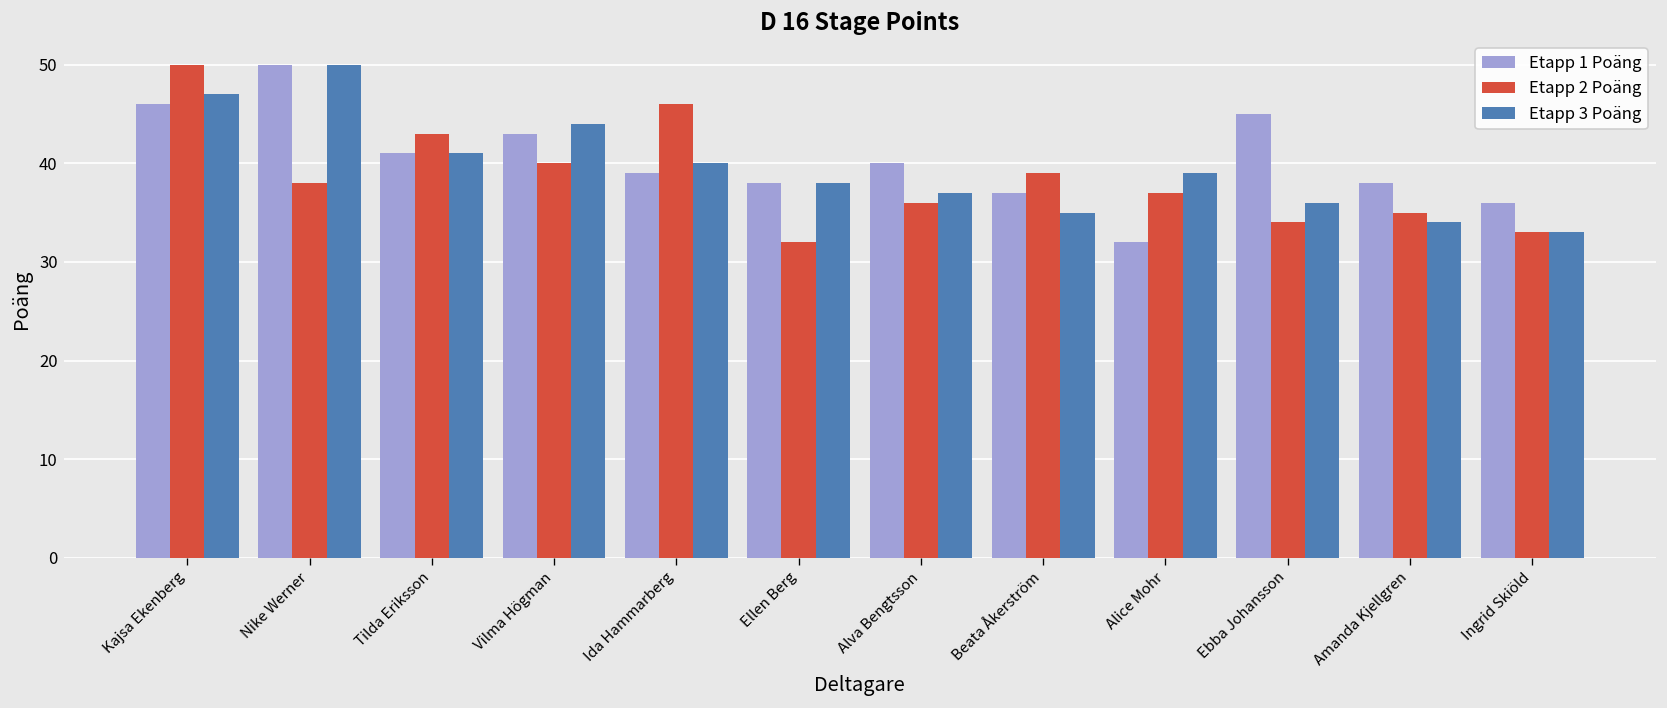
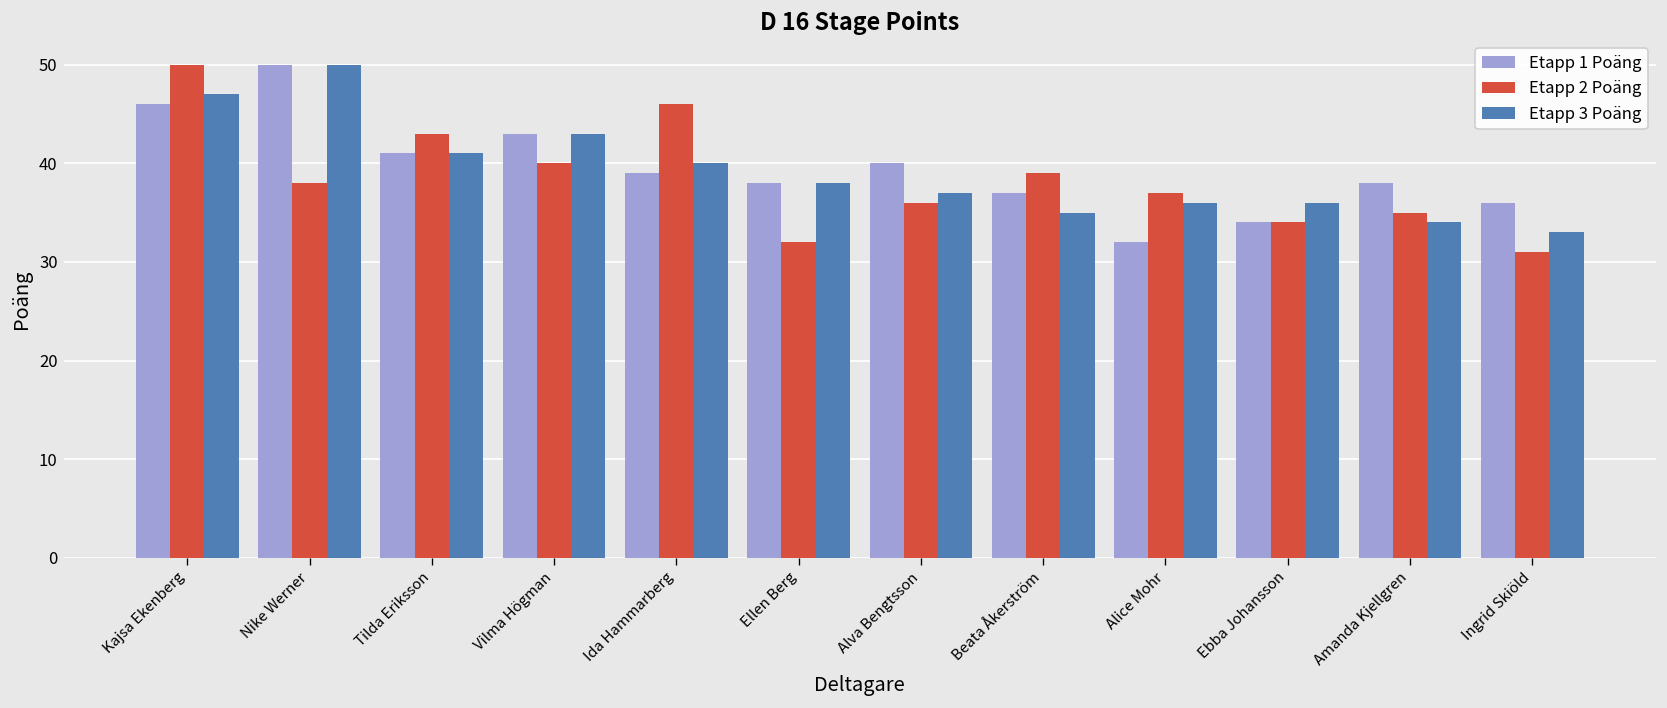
  {
    "Etapp 1 Poäng": {
      "Kajsa Ekenberg": 46,
      "Nike Werner": 50,
      "Tilda Eriksson": 41,
      "Vilma Högman": 43,
      "Ida Hammarberg": 39,
      "Ellen Berg": 38,
      "Alva Bengtsson": 40,
      "Beata Åkerström": 37,
      "Alice Mohr": 32,
-     "Ebba Johansson": 45,
+     "Ebba Johansson": 34,
      "Amanda Kjellgren": 38,
      "Ingrid Skiöld": 36
    },
    "Etapp 2 Poäng": {
      "Kajsa Ekenberg": 50,
      "Nike Werner": 38,
      "Tilda Eriksson": 43,
      "Vilma Högman": 40,
      "Ida Hammarberg": 46,
      "Ellen Berg": 32,
      "Alva Bengtsson": 36,
      "Beata Åkerström": 39,
      "Alice Mohr": 37,
      "Ebba Johansson": 34,
      "Amanda Kjellgren": 35,
-     "Ingrid Skiöld": 33
+     "Ingrid Skiöld": 31
    },
    "Etapp 3 Poäng": {
      "Kajsa Ekenberg": 47,
      "Nike Werner": 50,
      "Tilda Eriksson": 41,
-     "Vilma Högman": 44,
+     "Vilma Högman": 43,
      "Ida Hammarberg": 40,
      "Ellen Berg": 38,
      "Alva Bengtsson": 37,
      "Beata Åkerström": 35,
-     "Alice Mohr": 39,
+     "Alice Mohr": 36,
      "Ebba Johansson": 36,
      "Amanda Kjellgren": 34,
      "Ingrid Skiöld": 33
    }
  }
